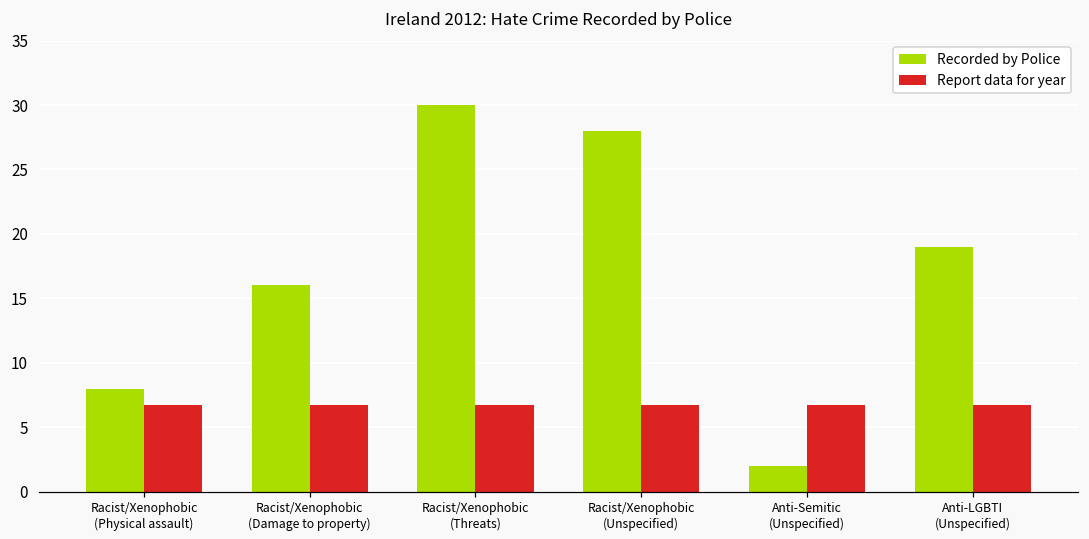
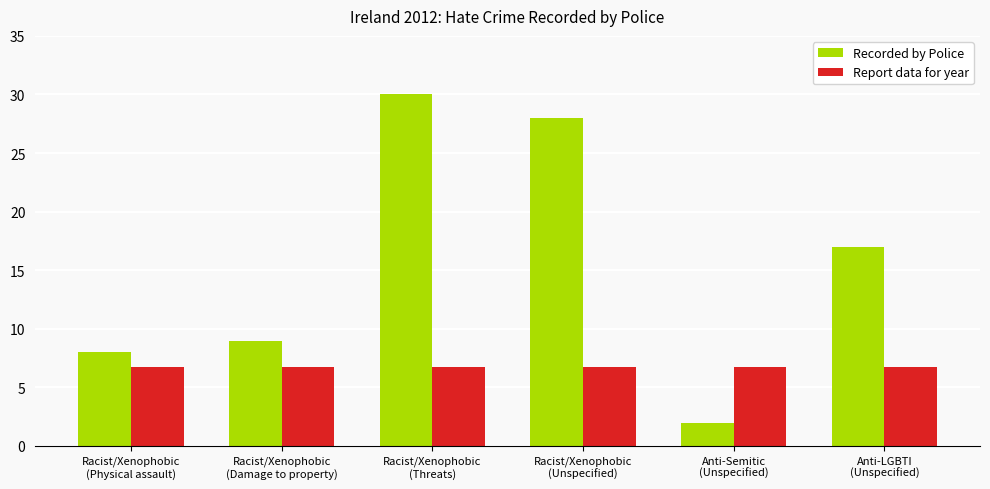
  {
    "Recorded by Police": {
      "Racist/Xenophobic (Physical assault)": 8,
-     "Racist/Xenophobic (Damage to property)": 16,
+     "Racist/Xenophobic (Damage to property)": 9,
      "Racist/Xenophobic (Threats)": 30,
      "Racist/Xenophobic (Unspecified)": 28,
      "Anti-Semitic (Unspecified)": 2,
-     "Anti-LGBTI (Unspecified)": 19
+     "Anti-LGBTI (Unspecified)": 17
    },
    "Report data for year": {
      "Racist/Xenophobic (Physical assault)": 6.7,
      "Racist/Xenophobic (Damage to property)": 6.7,
      "Racist/Xenophobic (Threats)": 6.7,
      "Racist/Xenophobic (Unspecified)": 6.7,
      "Anti-Semitic (Unspecified)": 6.7,
      "Anti-LGBTI (Unspecified)": 6.7
    }
  }
